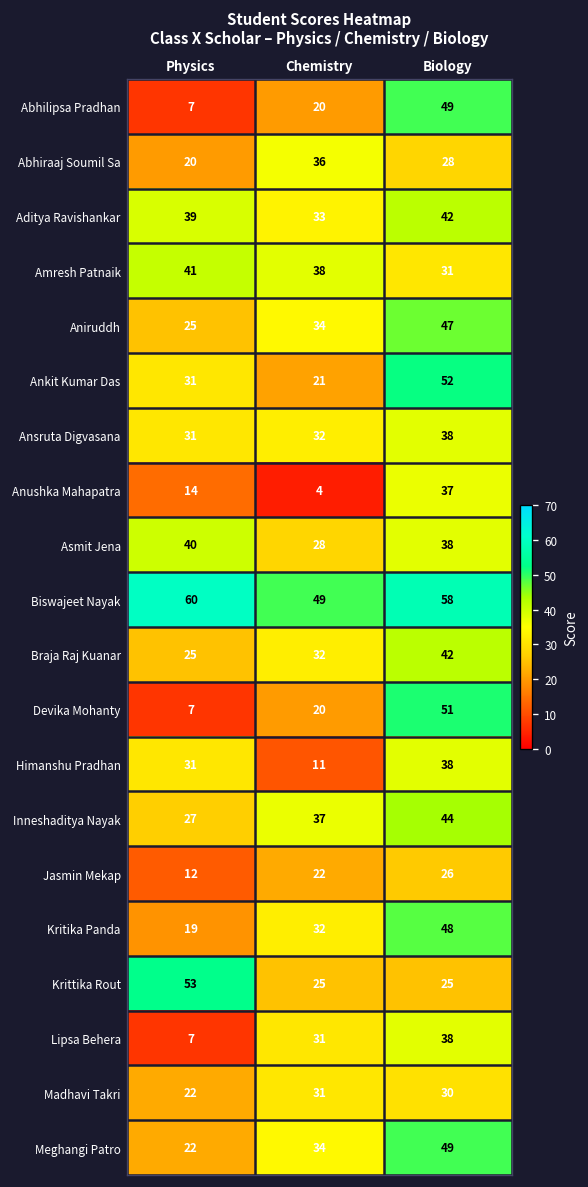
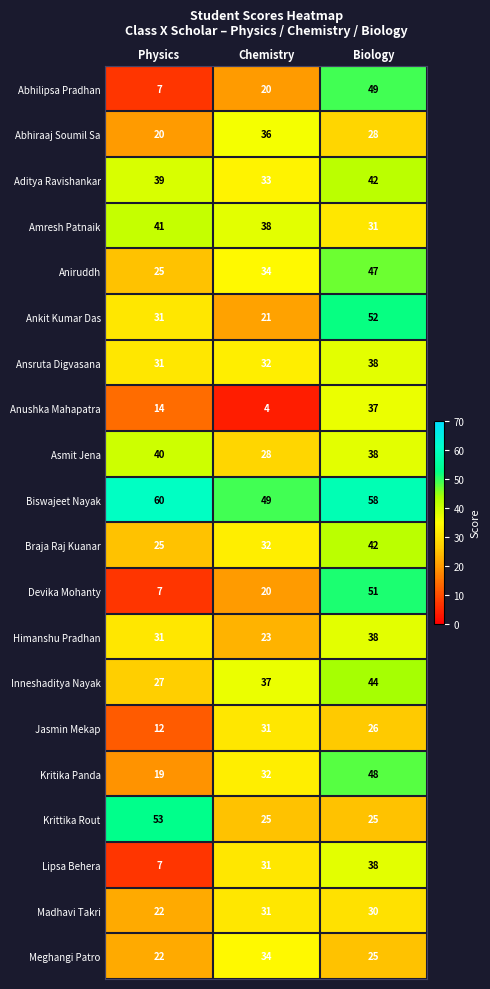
  {
    "Abhilipsa Pradhan": {
      "Physics": 7,
      "Chemistry": 20,
      "Biology": 49
    },
    "Abhiraaj Soumil Sa": {
      "Physics": 20,
      "Chemistry": 36,
      "Biology": 28
    },
    "Aditya Ravishankar": {
      "Physics": 39,
      "Chemistry": 33,
      "Biology": 42
    },
    "Amresh Patnaik": {
      "Physics": 41,
      "Chemistry": 38,
      "Biology": 31
    },
    "Aniruddh": {
      "Physics": 25,
      "Chemistry": 34,
      "Biology": 47
    },
    "Ankit Kumar Das": {
      "Physics": 31,
      "Chemistry": 21,
      "Biology": 52
    },
    "Ansruta Digvasana": {
      "Physics": 31,
      "Chemistry": 32,
      "Biology": 38
    },
    "Anushka Mahapatra": {
      "Physics": 14,
      "Chemistry": 4,
      "Biology": 37
    },
    "Asmit Jena": {
      "Physics": 40,
      "Chemistry": 28,
      "Biology": 38
    },
    "Biswajeet Nayak": {
      "Physics": 60,
      "Chemistry": 49,
      "Biology": 58
    },
    "Braja Raj Kuanar": {
      "Physics": 25,
      "Chemistry": 32,
      "Biology": 42
    },
    "Devika Mohanty": {
      "Physics": 7,
      "Chemistry": 20,
      "Biology": 51
    },
    "Himanshu Pradhan": {
      "Physics": 31,
-     "Chemistry": 11,
+     "Chemistry": 23,
      "Biology": 38
    },
    "Inneshaditya Nayak": {
      "Physics": 27,
      "Chemistry": 37,
      "Biology": 44
    },
    "Jasmin Mekap": {
      "Physics": 12,
-     "Chemistry": 22,
+     "Chemistry": 31,
      "Biology": 26
    },
    "Kritika Panda": {
      "Physics": 19,
      "Chemistry": 32,
      "Biology": 48
    },
    "Krittika Rout": {
      "Physics": 53,
      "Chemistry": 25,
      "Biology": 25
    },
    "Lipsa Behera": {
      "Physics": 7,
      "Chemistry": 31,
      "Biology": 38
    },
    "Madhavi Takri": {
      "Physics": 22,
      "Chemistry": 31,
      "Biology": 30
    },
    "Meghangi Patro": {
      "Physics": 22,
      "Chemistry": 34,
-     "Biology": 49
+     "Biology": 25
    }
  }
